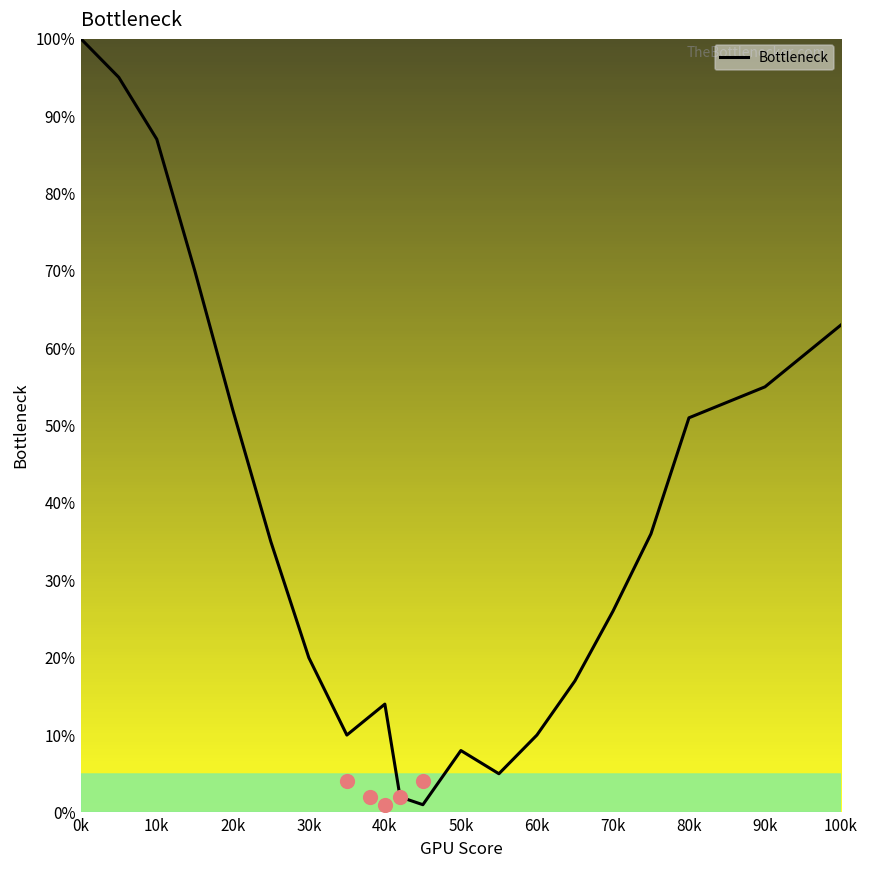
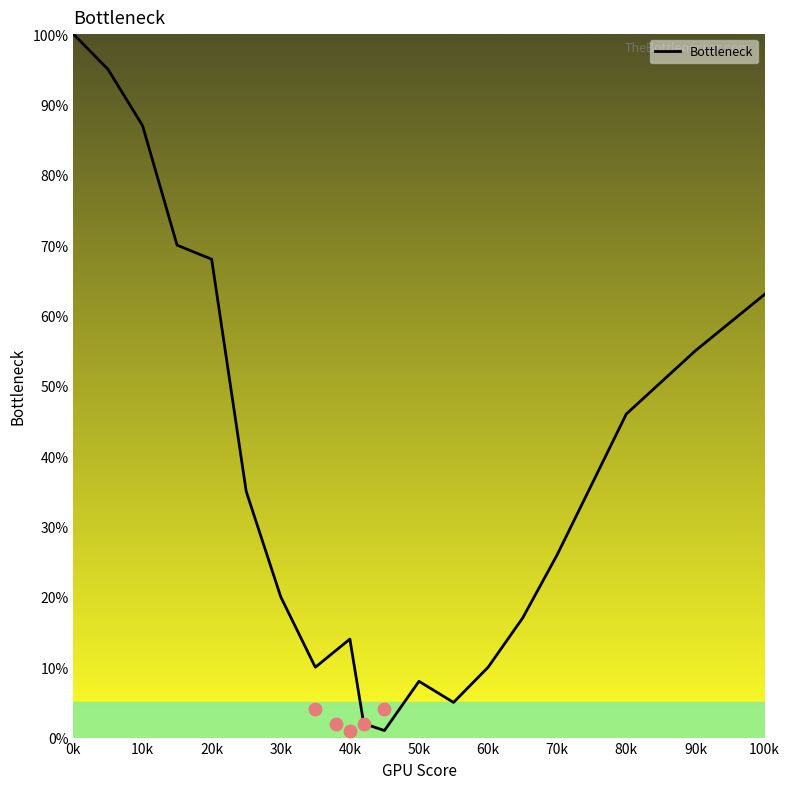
  {
    "Bottleneck": {
      "0k": "100%",
      "10k": "87%",
-     "20k": "52%",
+     "20k": "68%",
      "30k": "20%",
      "40k": "14%",
      "50k": "8%",
      "60k": "10%",
      "70k": "26%",
-     "80k": "51%",
+     "80k": "46%",
      "90k": "55%",
      "100k": "63%"
    }
  }
